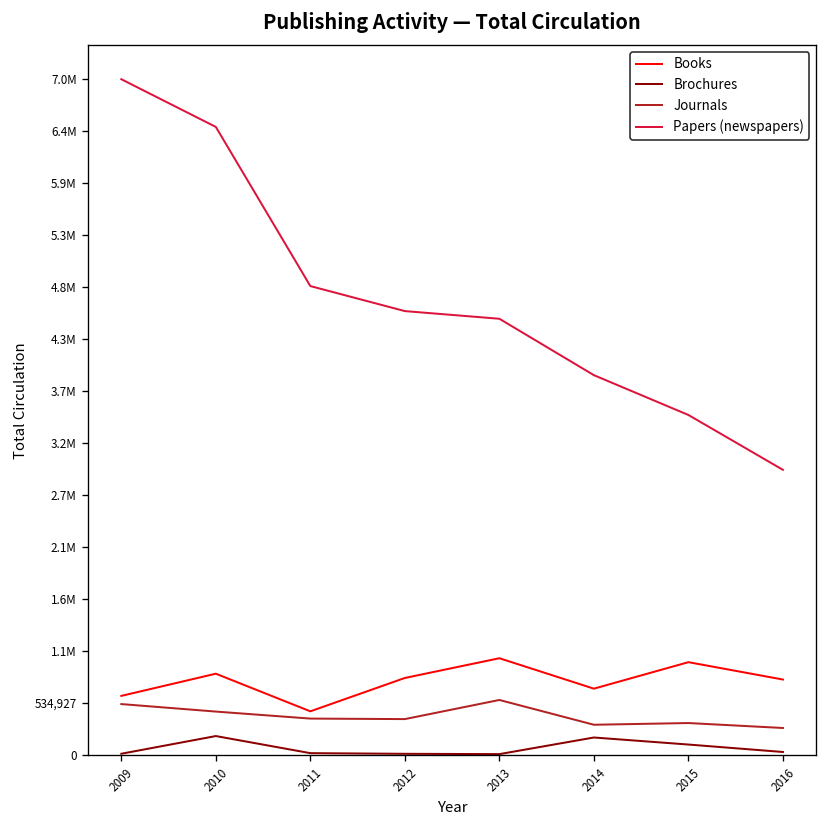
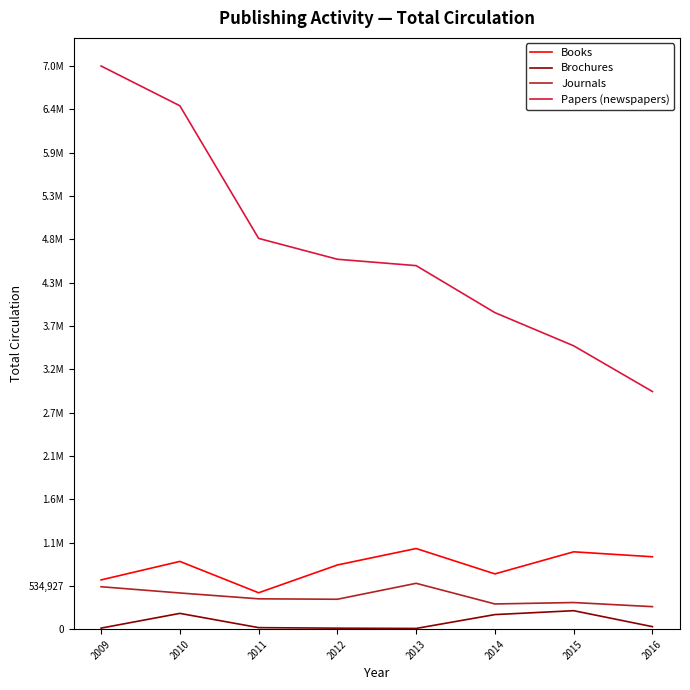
  {
    "Books": {
      "2009": "600,000",
      "2010": "800,000",
      "2011": "400,000",
      "2012": "800,000",
      "2013": "1,000,000",
      "2014": "700,000",
      "2015": "1,000,000",
-     "2016": "800,000"
+     "2016": "900,000"
    },
    "Brochures": {
      "2009": "0",
      "2010": "200,000",
      "2011": "0",
      "2012": "0",
      "2013": "0",
      "2014": "200,000",
-     "2015": "100,000",
+     "2015": "200,000",
      "2016": "0"
    }
  }
